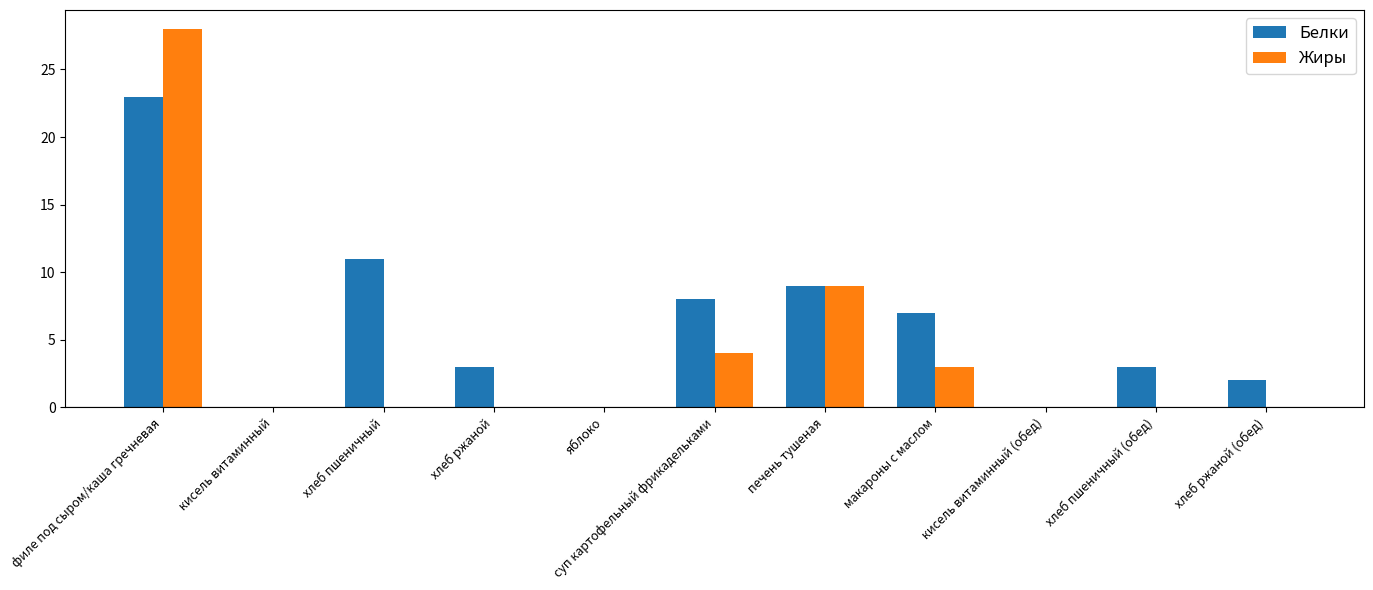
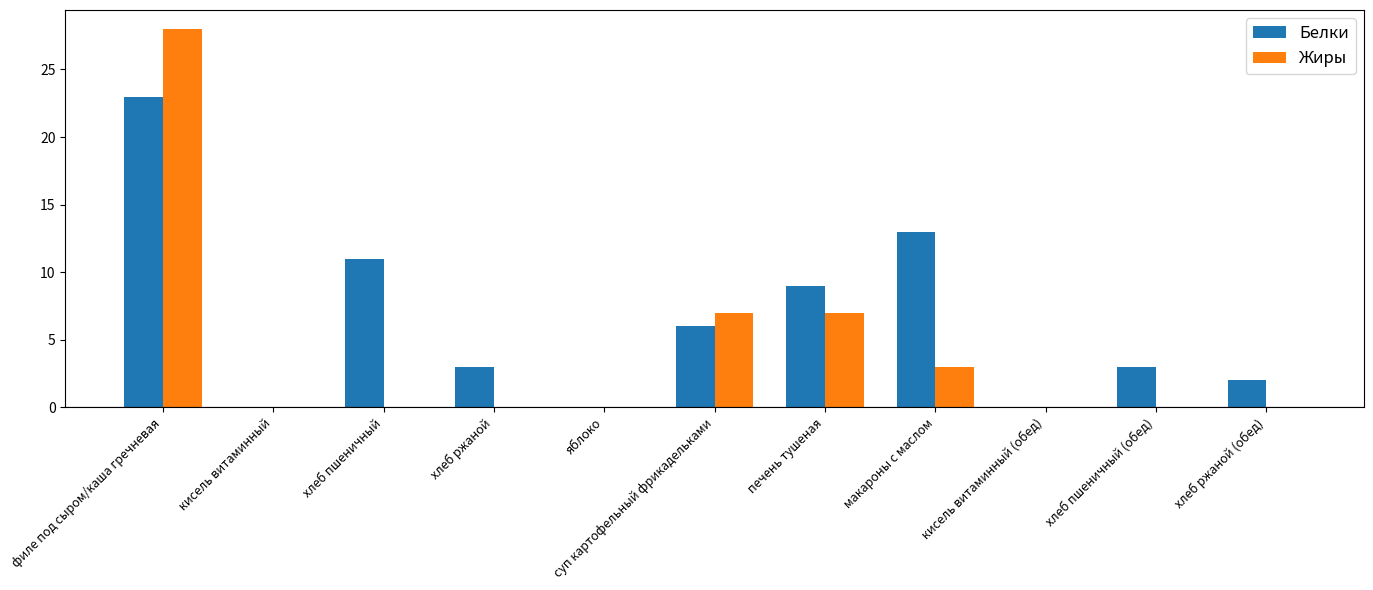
  {
    "Белки": {
      "филе под сыром/каша гречневая": 23,
      "кисель витаминный": 0,
      "хлеб пшеничный": 11,
      "хлеб ржаной": 3,
      "яблоко": 0,
-     "суп картофельный фрикадельками": 8,
+     "суп картофельный фрикадельками": 6,
      "печень тушеная": 9,
-     "макароны с маслом": 7,
+     "макароны с маслом": 13,
      "кисель витаминный (обед)": 0,
      "хлеб пшеничный (обед)": 3,
      "хлеб ржаной (обед)": 2
    },
    "Жиры": {
      "филе под сыром/каша гречневая": 28,
      "кисель витаминный": 0,
      "хлеб пшеничный": 0,
      "хлеб ржаной": 0,
      "яблоко": 0,
-     "суп картофельный фрикадельками": 4,
-     "печень тушеная": 9,
+     "суп картофельный фрикадельками": 7,
+     "печень тушеная": 7,
      "макароны с маслом": 3,
      "кисель витаминный (обед)": 0,
      "хлеб пшеничный (обед)": 0,
      "хлеб ржаной (обед)": 0
    }
  }
